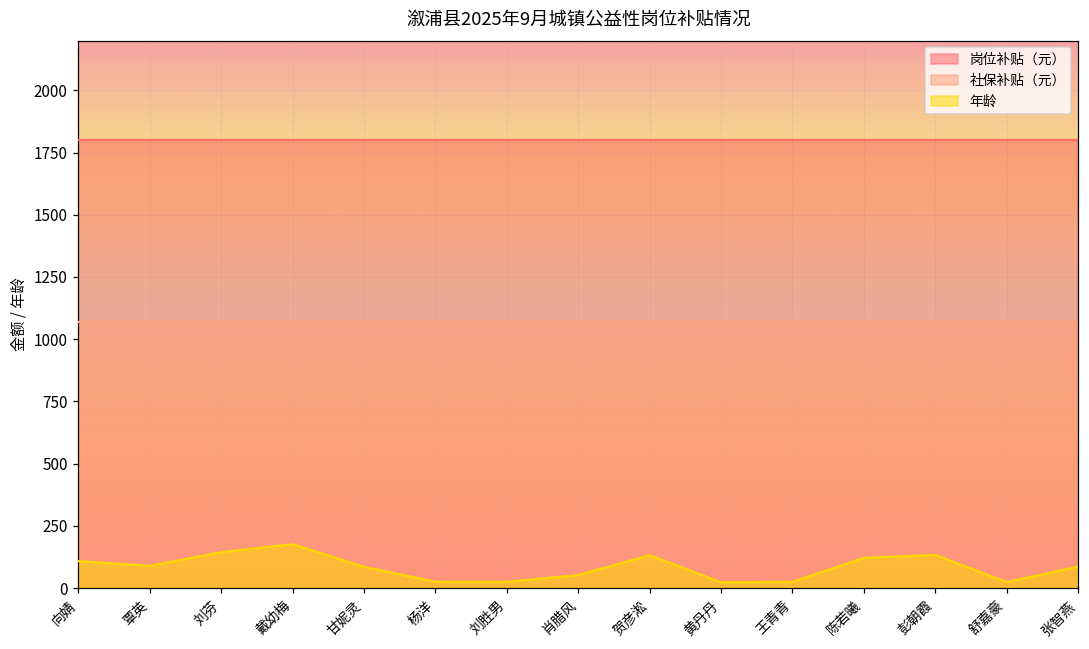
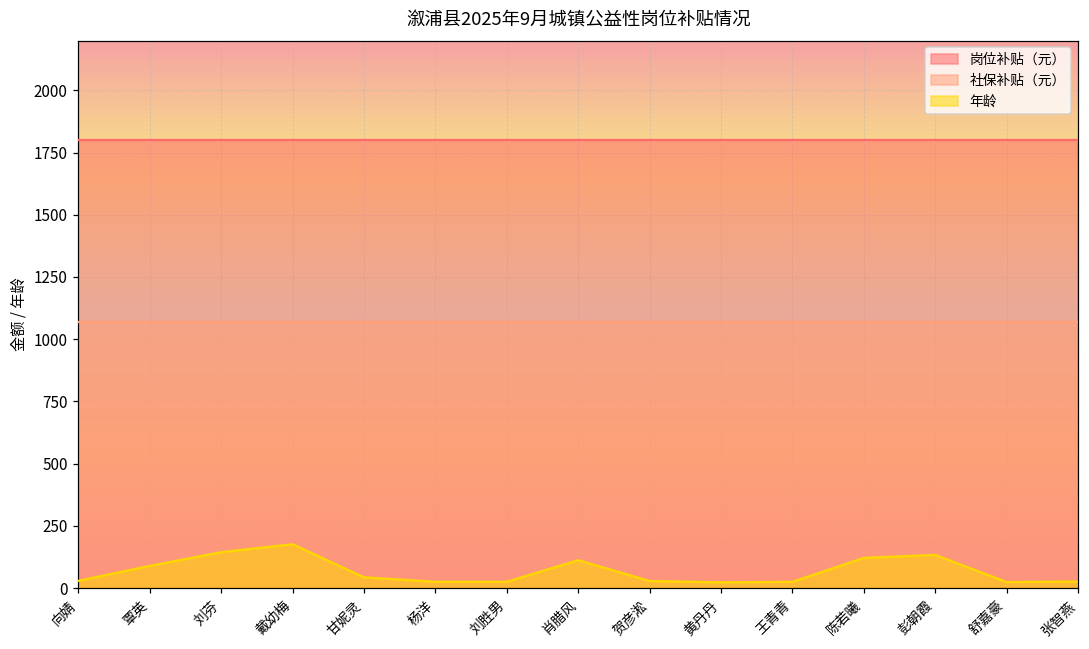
  {
    "年龄": {
-     "向婧": 110,
+     "向婧": 30,
      "覃英": 90,
      "刘芬": 140,
      "戴幼梅": 180,
-     "甘妮灵": 90,
+     "甘妮灵": 40,
      "杨洋": 30,
      "刘胜男": 30,
-     "肖腊风": 50,
-     "贺彦淞": 130,
+     "肖腊风": 110,
+     "贺彦淞": 30,
      "黄丹丹": 20,
      "王青青": 30,
      "陈若曦": 120,
      "彭朝霞": 130,
      "舒嘉豪": 20,
-     "张智燕": 90
+     "张智燕": 30
    }
  }
